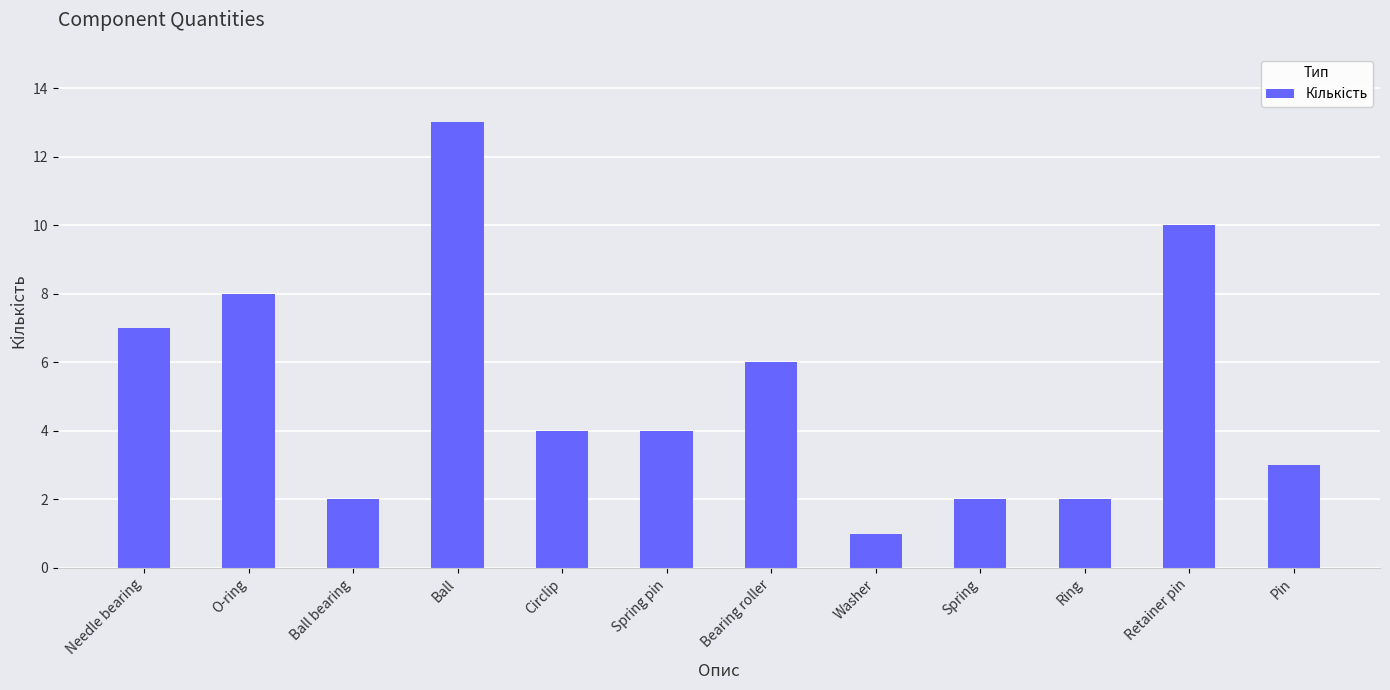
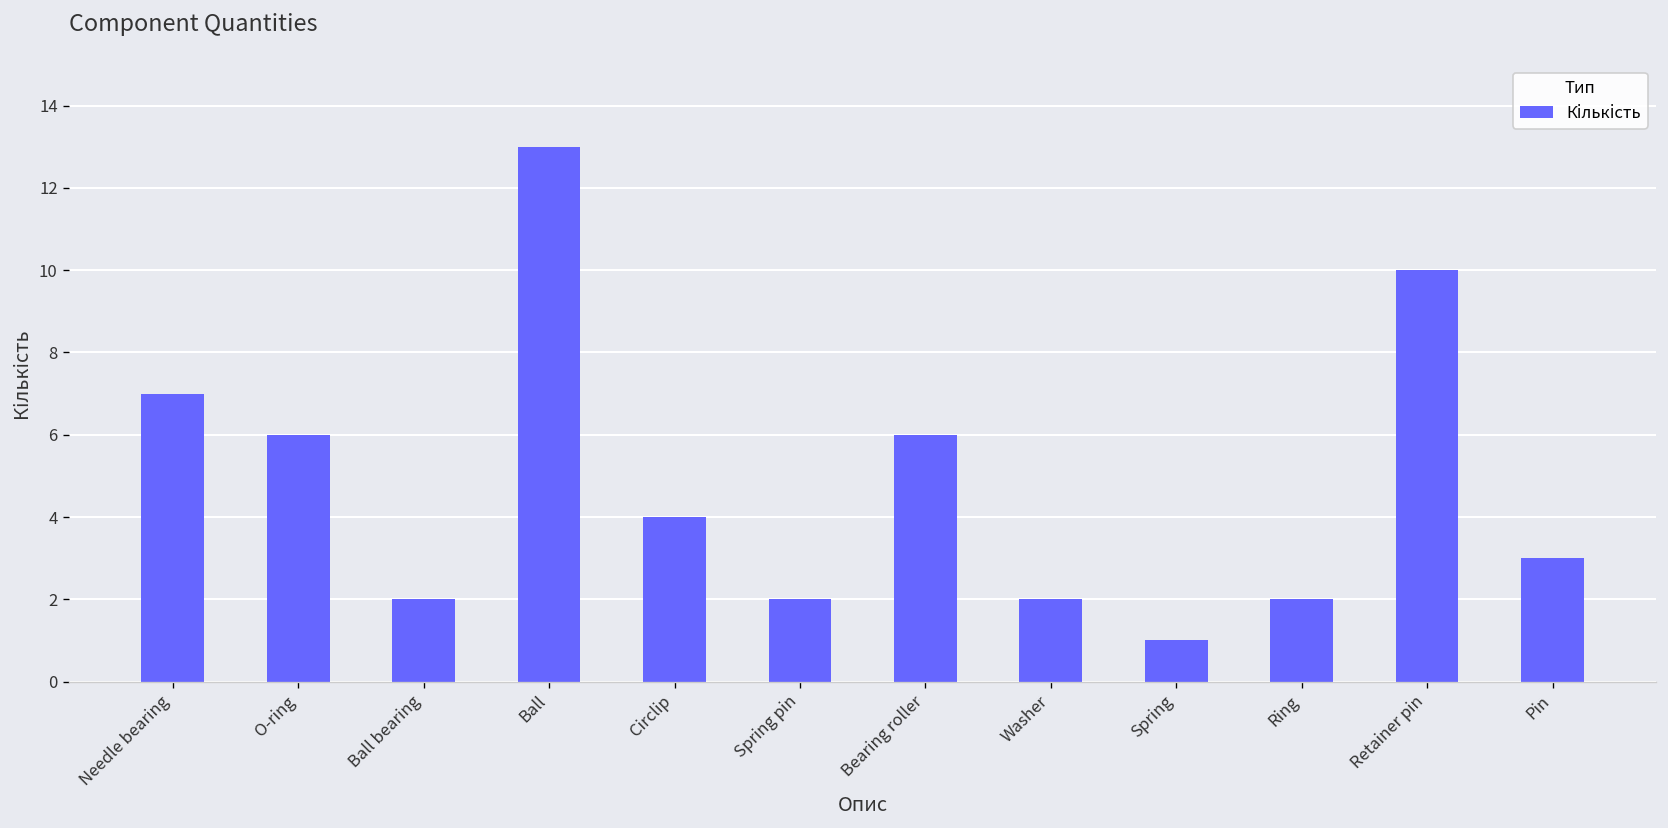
  {
    "Needle bearing": 7,
-   "O-ring": 8,
+   "O-ring": 6,
    "Ball bearing": 2,
    "Ball": 13,
    "Circlip": 4,
-   "Spring pin": 4,
+   "Spring pin": 2,
    "Bearing roller": 6,
-   "Washer": 1,
-   "Spring": 2,
+   "Washer": 2,
+   "Spring": 1,
    "Ring": 2,
    "Retainer pin": 10,
    "Pin": 3
  }
